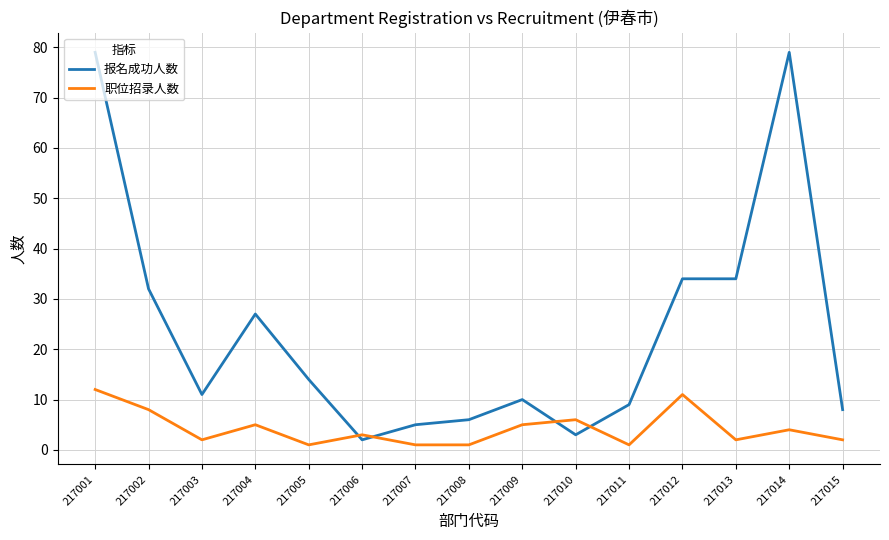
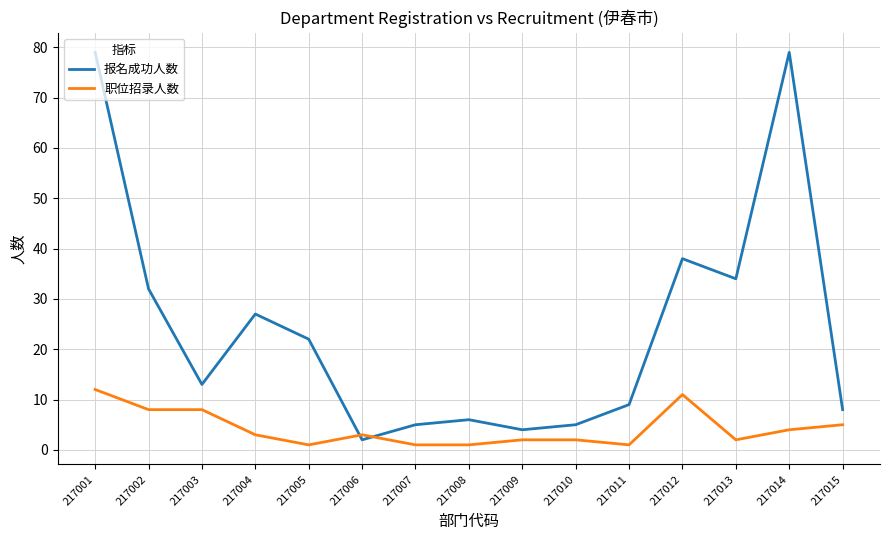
  {
    "报名成功人数": {
      "217002": 32,
-     "217003": 11,
+     "217003": 13,
      "217004": 27,
-     "217005": 14,
+     "217005": 22,
      "217006": 2,
      "217007": 5,
      "217008": 6,
-     "217009": 10,
-     "217010": 3,
+     "217009": 4,
+     "217010": 5,
      "217011": 9,
-     "217012": 34,
+     "217012": 38,
      "217013": 34,
      "217014": 79,
      "217015": 8
    },
    "职位招录人数": {
      "217001": 12,
      "217002": 8,
-     "217003": 2,
-     "217004": 5,
+     "217003": 8,
+     "217004": 3,
      "217005": 1,
      "217006": 3,
      "217007": 1,
      "217008": 1,
-     "217009": 5,
-     "217010": 6,
+     "217009": 2,
+     "217010": 2,
      "217011": 1,
      "217012": 11,
      "217013": 2,
      "217014": 4,
-     "217015": 2
+     "217015": 5
    }
  }
